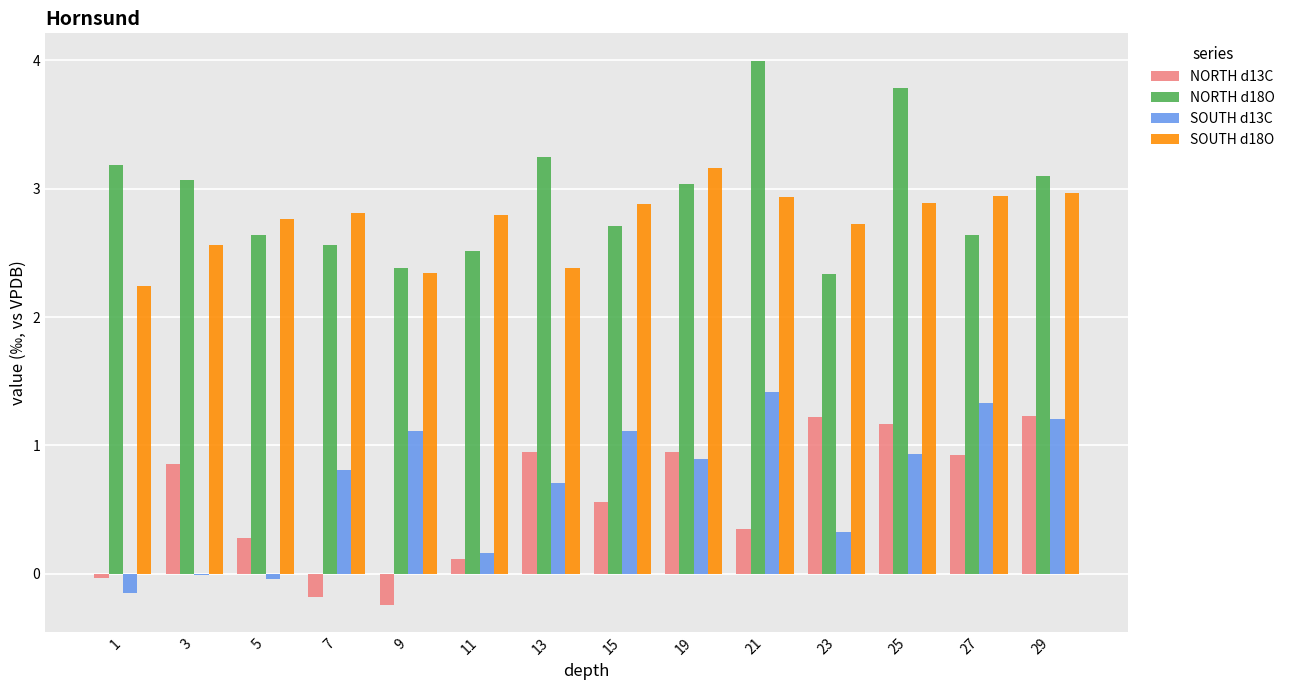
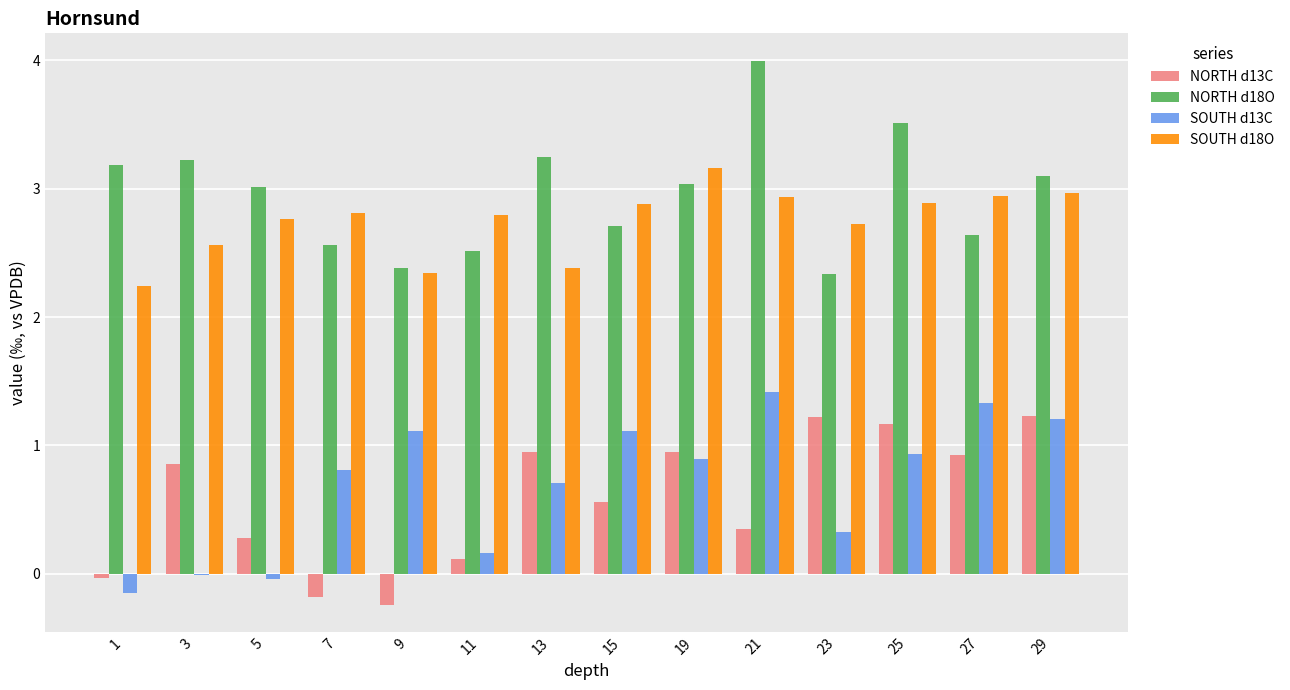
  {
    "NORTH d13C": {
      "1": -0.03,
      "3": 0.86,
      "5": 0.28,
      "7": -0.18,
      "9": -0.24,
      "11": 0.11,
      "13": 0.95,
      "15": 0.56,
      "19": 0.95,
      "21": 0.35,
      "23": 1.22,
      "25": 1.17,
      "27": 0.92,
      "29": 1.23
    },
    "NORTH d18O": {
      "1": 3.19,
-     "3": 3.07,
-     "5": 2.64,
+     "3": 3.22,
+     "5": 3.02,
      "7": 2.56,
      "9": 2.38,
      "11": 2.52,
      "13": 3.25,
      "15": 2.71,
      "19": 3.04,
      "21": 4.00,
      "23": 2.33,
-     "25": 3.79,
+     "25": 3.51,
      "27": 2.64,
      "29": 3.10
    },
    "SOUTH d13C": {
      "1": -0.15,
      "5": -0.04,
      "7": 0.81,
      "9": 1.12,
      "11": 0.16,
      "13": 0.71,
      "15": 1.11,
      "19": 0.90,
      "21": 1.42,
      "23": 0.32,
      "25": 0.93,
      "27": 1.33,
      "29": 1.21
    },
    "SOUTH d18O": {
      "1": 2.24,
      "3": 2.56,
      "5": 2.76,
      "7": 2.81,
      "9": 2.34,
      "11": 2.80,
      "13": 2.38,
      "15": 2.88,
      "19": 3.16,
      "21": 2.94,
      "23": 2.73,
      "25": 2.89,
      "27": 2.94,
      "29": 2.97
    }
  }
